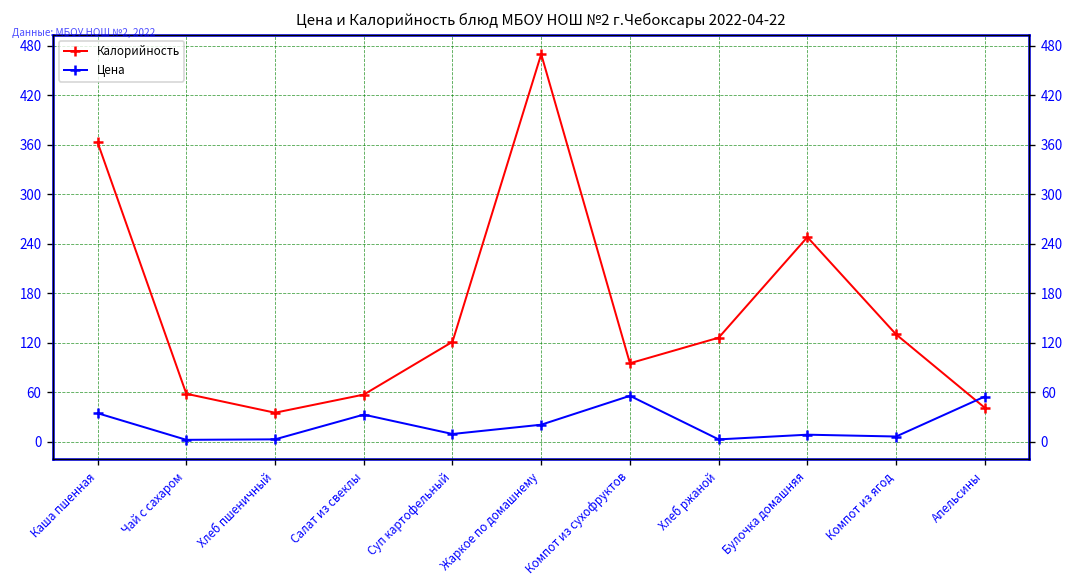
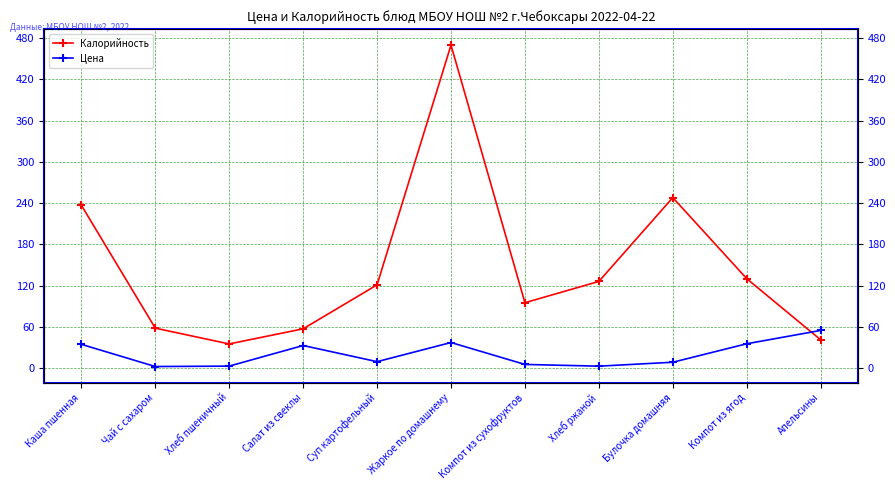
  {
    "Калорийность": {
-     "Каша пшенная": 360,
+     "Каша пшенная": 240,
      "Чай с сахаром": 60,
      "Хлеб пшеничный": 40,
      "Салат из свеклы": 60,
      "Суп картофельный": 120,
      "Жаркое по домашнему": 470,
      "Компот из сухофруктов": 100,
      "Хлеб ржаной": 130,
      "Булочка домашняя": 250,
      "Компот из ягод": 130,
      "Апельсины": 40
    },
    "Цена": {
      "Каша пшенная": 30,
      "Чай с сахаром": 0,
      "Хлеб пшеничный": 0,
      "Салат из свеклы": 30,
      "Суп картофельный": 10,
-     "Жаркое по домашнему": 20,
-     "Компот из сухофруктов": 60,
+     "Жаркое по домашнему": 40,
+     "Компот из сухофруктов": 10,
      "Хлеб ржаной": 0,
      "Булочка домашняя": 10,
-     "Компот из ягод": 10,
+     "Компот из ягод": 40,
      "Апельсины": 50
    }
  }
